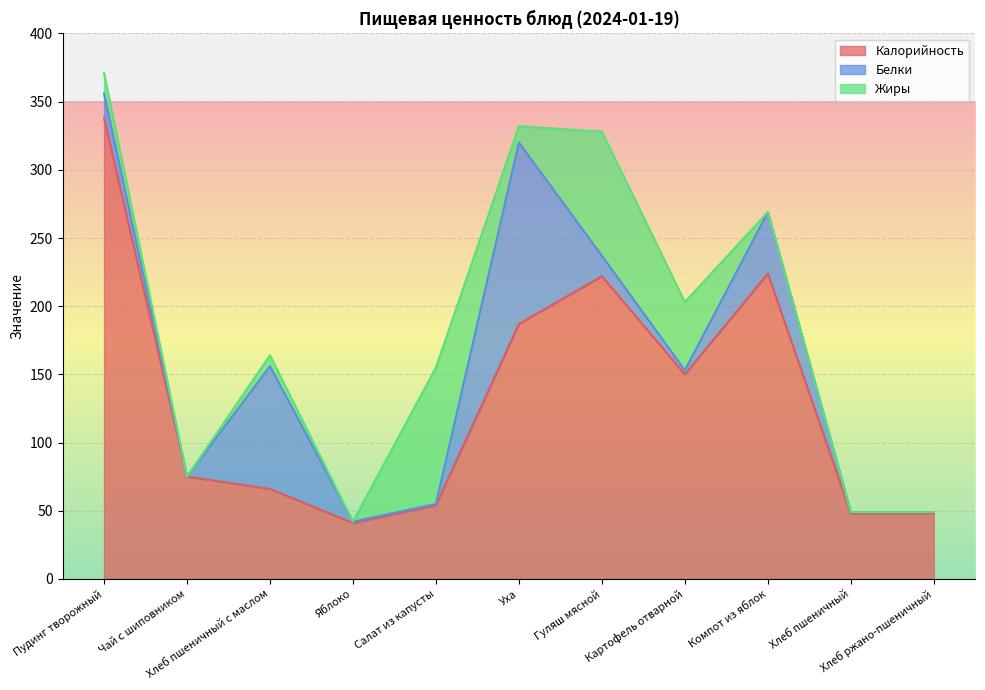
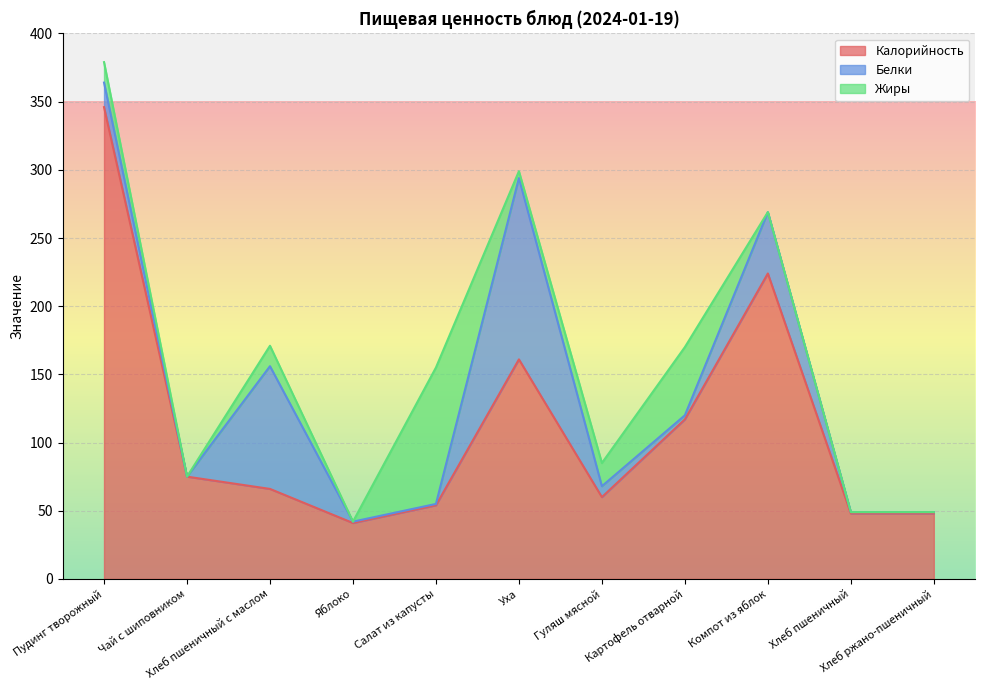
  {
    "Калорийность": {
-     "Пудинг творожный": 338,
+     "Пудинг творожный": 346,
      "Хлеб пшеничный с маслом": 66,
-     "Уха": 187,
-     "Гуляш мясной": 222,
-     "Картофель отварной": 150,
+     "Уха": 161,
+     "Гуляш мясной": 60,
+     "Картофель отварной": 117,
      "Компот из яблок": 224
    },
    "Белки": {
      "Пудинг творожный": 18,
      "Хлеб пшеничный с маслом": 90,
      "Уха": 133,
-     "Гуляш мясной": 15,
+     "Гуляш мясной": 8,
      "Картофель отварной": 3
    },
    "Жиры": {
      "Пудинг творожный": 15,
-     "Хлеб пшеничный с маслом": 8,
+     "Хлеб пшеничный с маслом": 15,
      "Салат из капусты": 100,
-     "Уха": 12,
-     "Гуляш мясной": 91,
+     "Уха": 5,
+     "Гуляш мясной": 17,
      "Картофель отварной": 50
    }
  }
